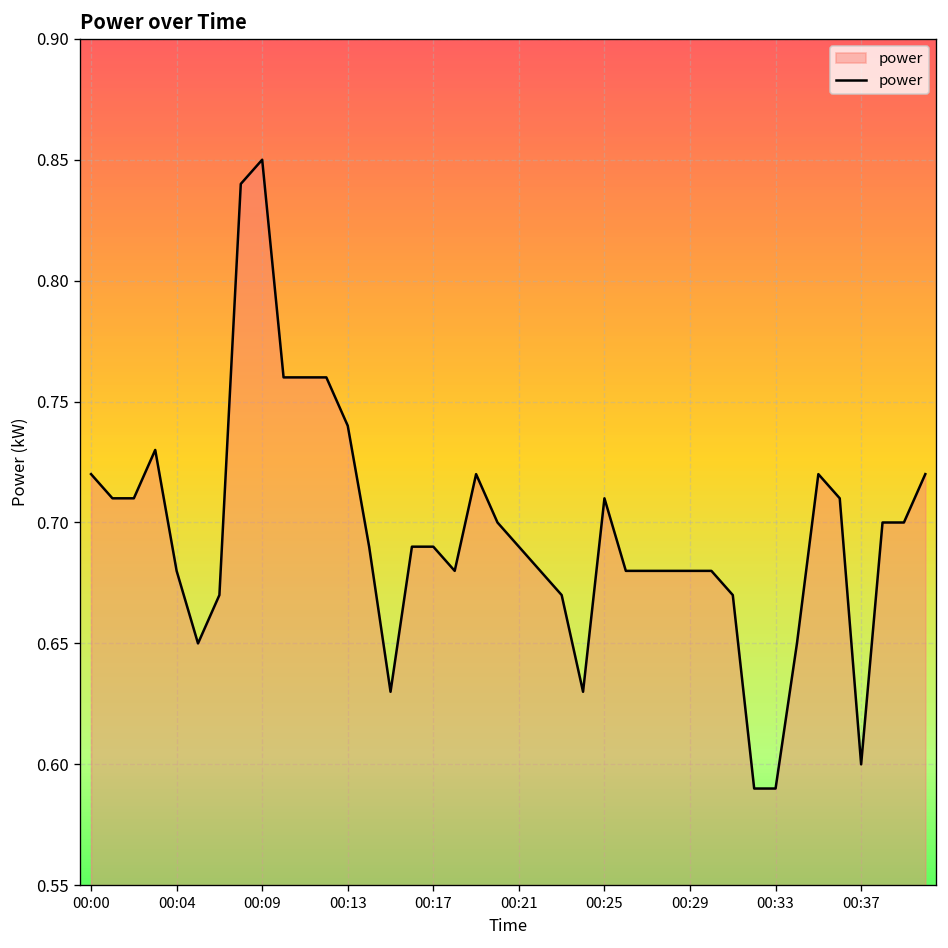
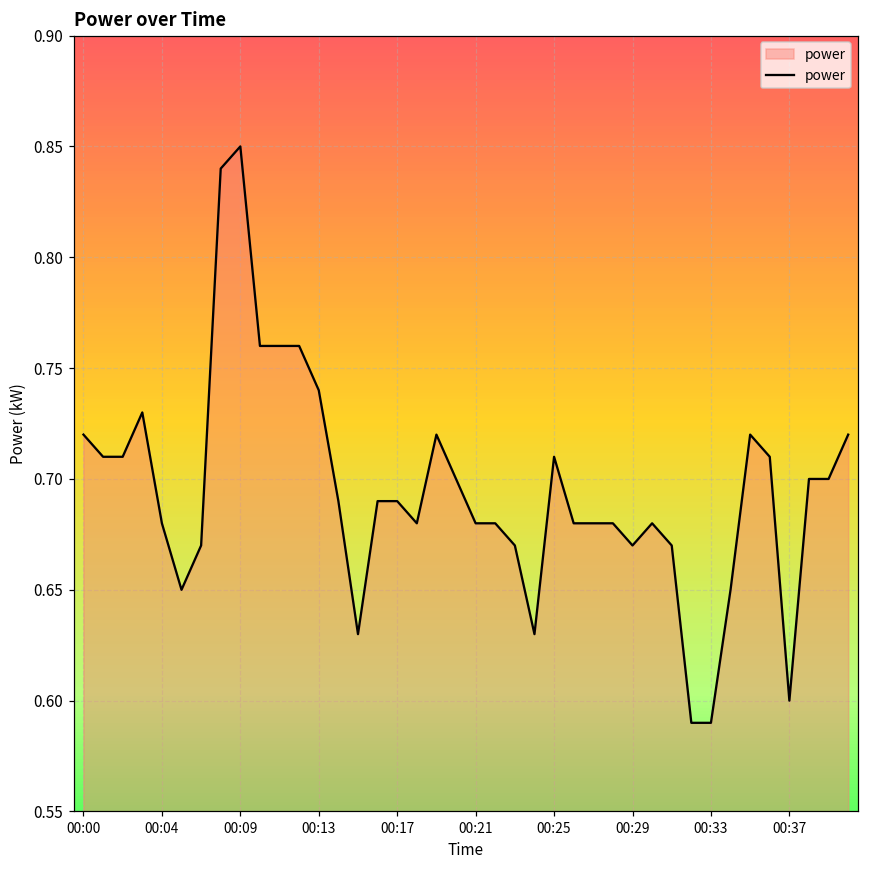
  {
    "00:00": 0.72,
    "00:04": 0.68,
    "00:09": 0.85,
    "00:13": 0.74,
    "00:17": 0.69,
-   "00:21": 0.69,
+   "00:21": 0.68,
    "00:25": 0.71,
-   "00:29": 0.68,
+   "00:29": 0.67,
    "00:33": 0.59,
    "00:37": 0.60
  }
